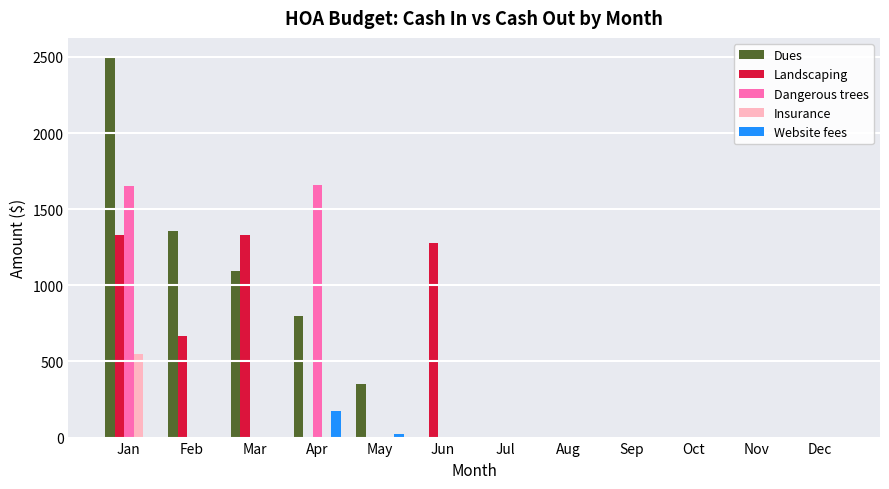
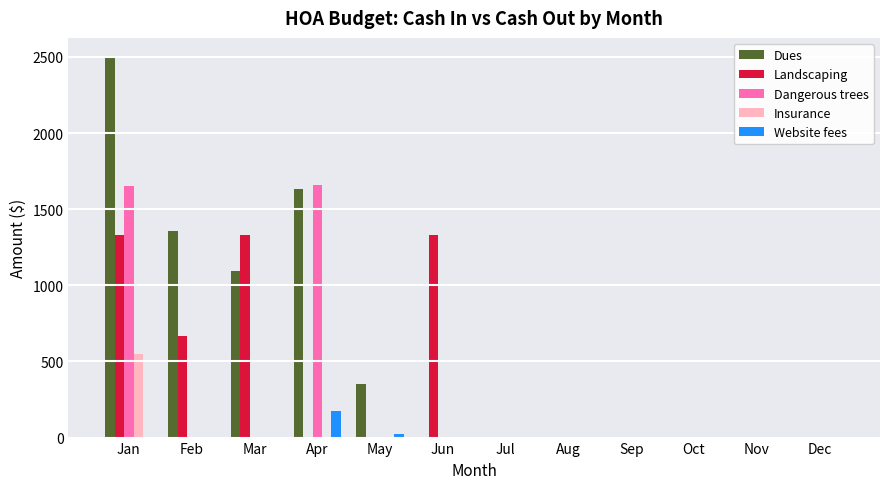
  {
    "Dues": {
      "Jan": 2500,
      "Feb": 1360,
      "Mar": 1100,
-     "Apr": 800,
+     "Apr": 1640,
      "May": 350,
      "Jun": 0,
      "Jul": 0,
      "Aug": 0,
      "Sep": 0,
      "Oct": 0,
      "Nov": 0,
      "Dec": 0
    },
    "Landscaping": {
      "Jan": 1330,
      "Feb": 660,
      "Mar": 1330,
      "Apr": 0,
      "May": 0,
-     "Jun": 1280,
+     "Jun": 1330,
      "Jul": 0,
      "Aug": 0,
      "Sep": 0,
      "Oct": 0,
      "Nov": 0,
      "Dec": 0
    },
    "Dangerous trees": {
      "Jan": 1650,
      "Feb": 0,
      "Mar": 0,
      "Apr": 1660,
      "May": 0,
      "Jun": 0,
      "Jul": 0,
      "Aug": 0,
      "Sep": 0,
      "Oct": 0,
      "Nov": 0,
      "Dec": 0
    },
    "Insurance": {
      "Jan": 550,
      "Feb": 0,
      "Mar": 0,
      "Apr": 0,
      "May": 0,
      "Jun": 0,
      "Jul": 0,
      "Aug": 0,
      "Sep": 0,
      "Oct": 0,
      "Nov": 0,
      "Dec": 0
    },
    "Website fees": {
      "Jan": 0,
      "Feb": 0,
      "Mar": 0,
      "Apr": 170,
      "May": 20,
      "Jun": 0,
      "Jul": 0,
      "Aug": 0,
      "Sep": 0,
      "Oct": 0,
      "Nov": 0,
      "Dec": 0
    }
  }
